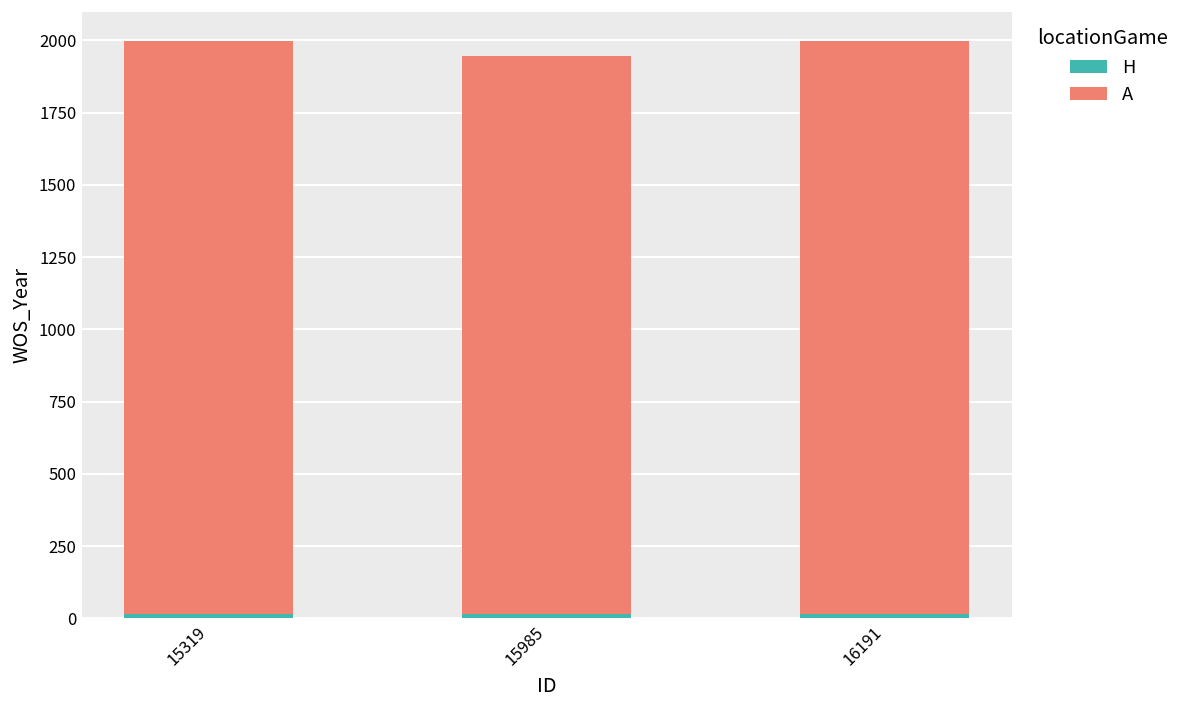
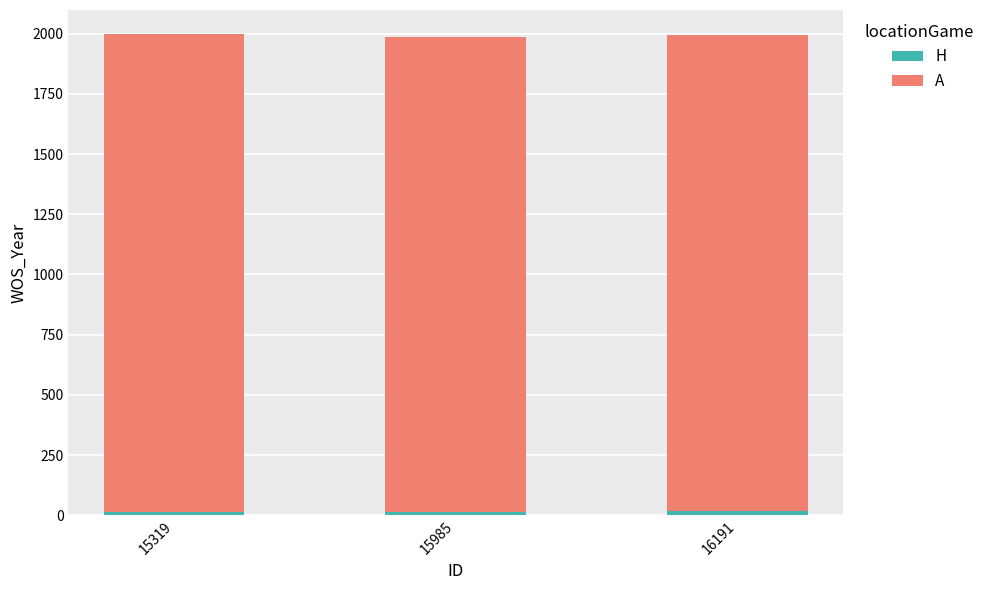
  {
    "H": {
      "15319": 20,
      "15985": 20,
      "16191": 20
    },
    "A": {
      "15319": 1980,
-     "15985": 1930,
+     "15985": 1970,
      "16191": 1980
    }
  }
